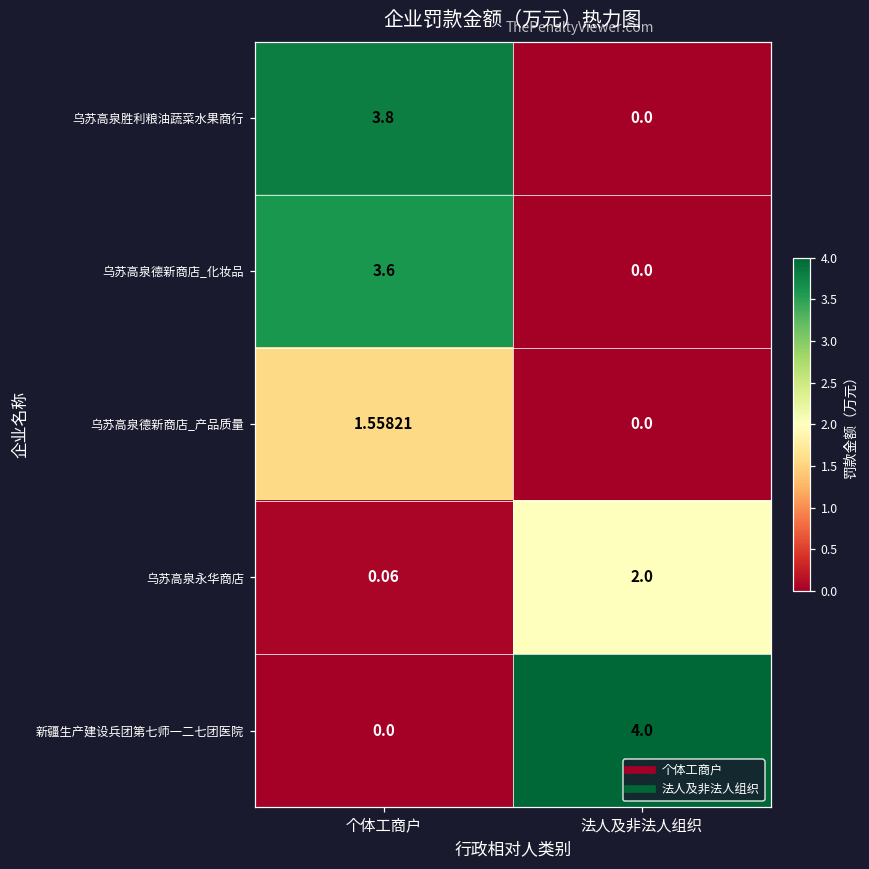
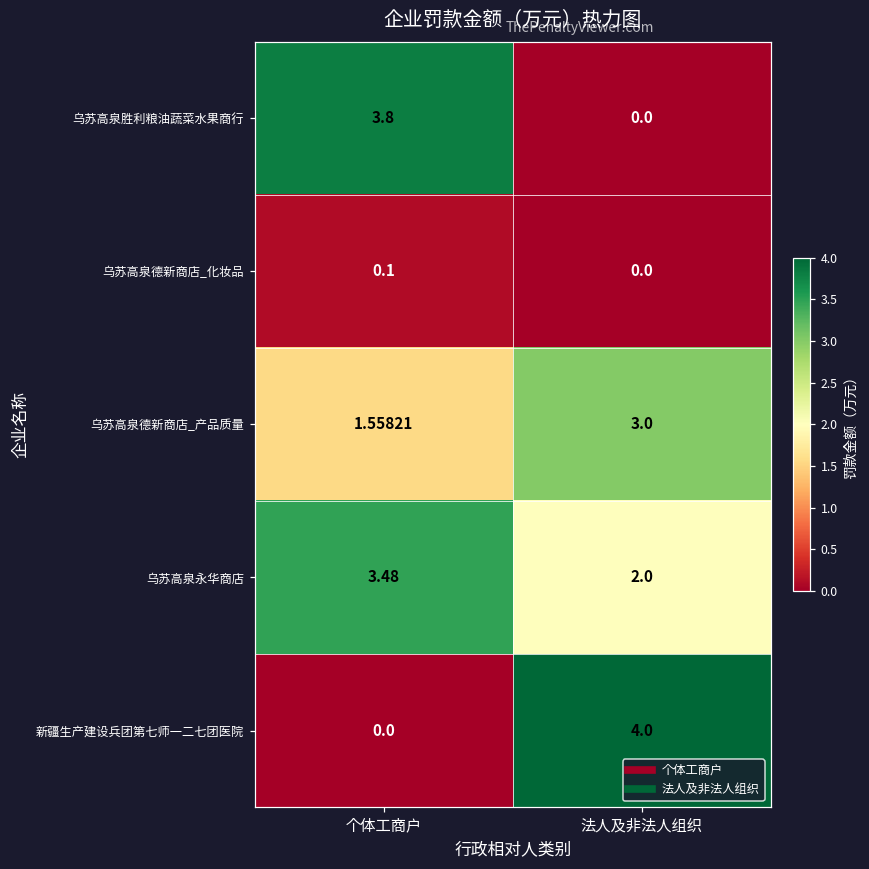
  {
    "乌苏高泉胜利粮油蔬菜水果商行": {
      "个体工商户": 3.8,
      "法人及非法人组织": 0.0
    },
    "乌苏高泉德新商店_化妆品": {
-     "个体工商户": 3.6,
+     "个体工商户": 0.1,
      "法人及非法人组织": 0.0
    },
    "乌苏高泉德新商店_产品质量": {
      "个体工商户": 1.55821,
-     "法人及非法人组织": 0.0
+     "法人及非法人组织": 3.0
    },
    "乌苏高泉永华商店": {
-     "个体工商户": 0.06,
+     "个体工商户": 3.48,
      "法人及非法人组织": 2.0
    },
    "新疆生产建设兵团第七师一二七团医院": {
      "个体工商户": 0.0,
      "法人及非法人组织": 4.0
    }
  }
